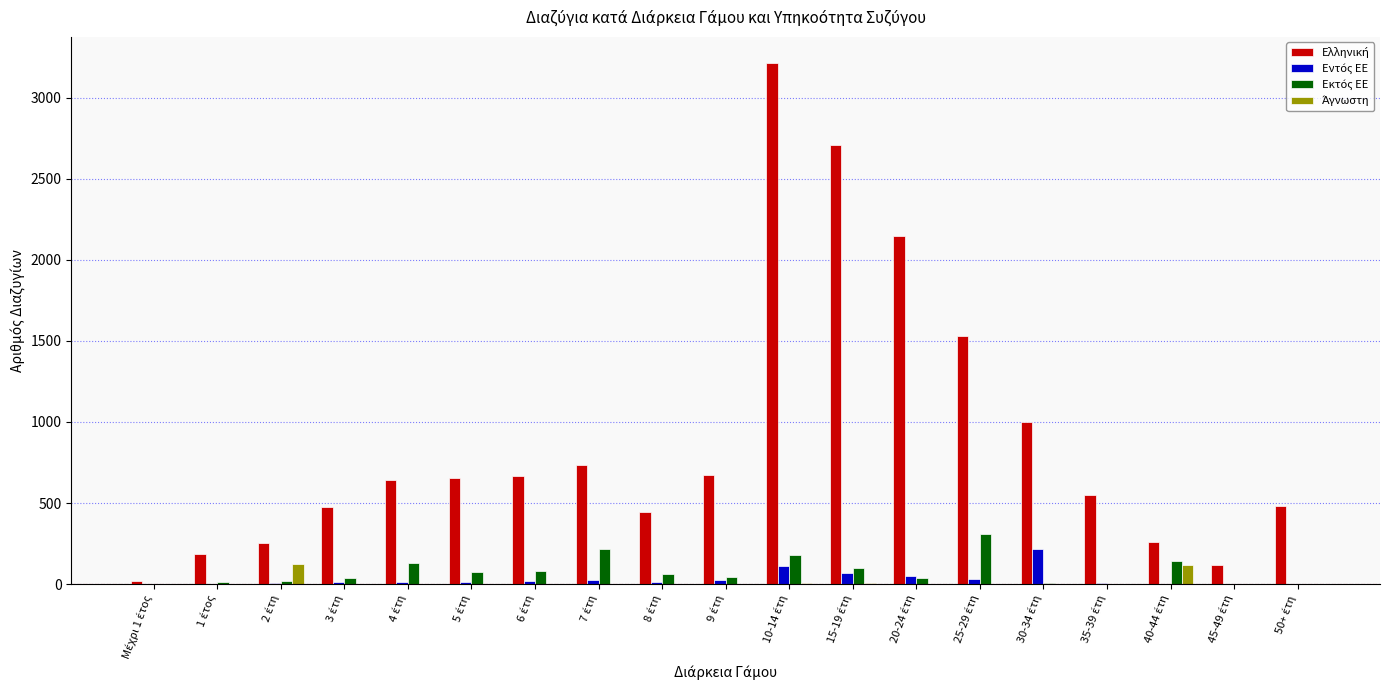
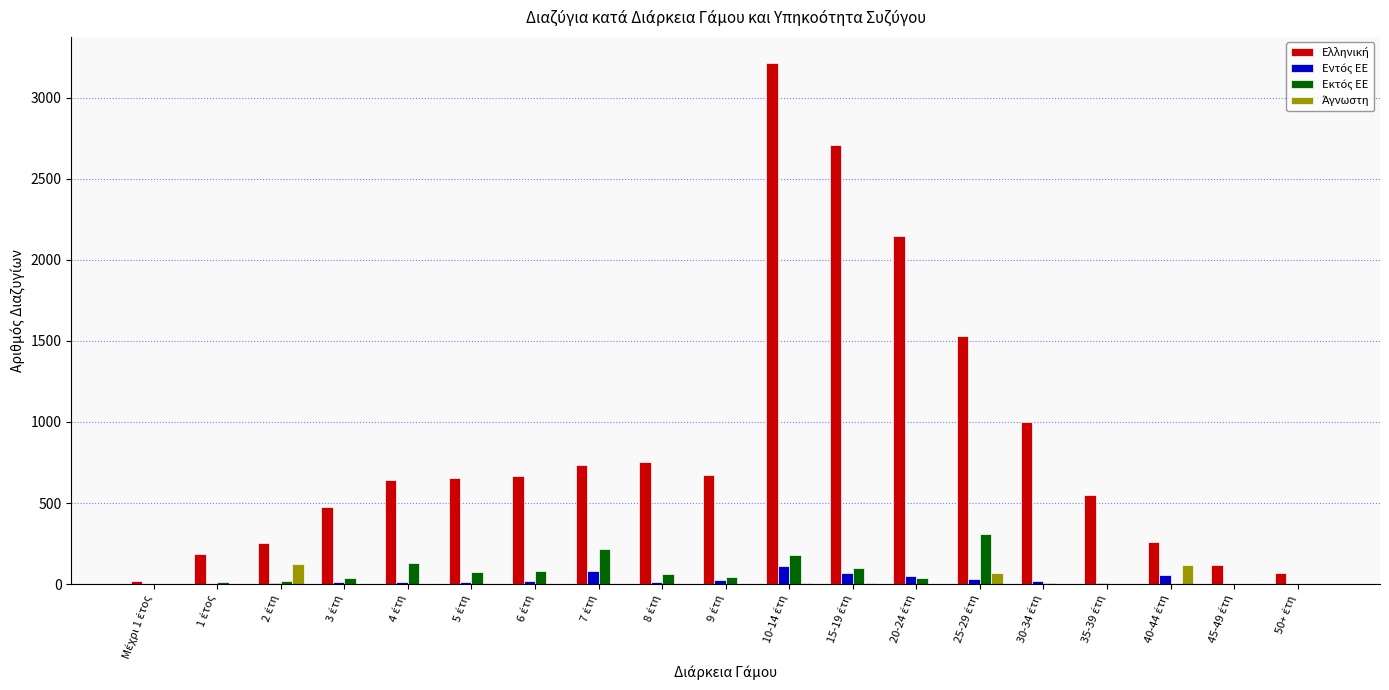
  {
    "Ελληνική": {
      "Μέχρι 1 έτος": 20,
      "1 έτος": 190,
      "2 έτη": 250,
      "3 έτη": 480,
      "4 έτη": 640,
      "5 έτη": 650,
      "6 έτη": 670,
      "7 έτη": 730,
-     "8 έτη": 450,
+     "8 έτη": 760,
      "9 έτη": 680,
      "10-14 έτη": 3210,
      "15-19 έτη": 2710,
      "20-24 έτη": 2150,
      "25-29 έτη": 1530,
      "30-34 έτη": 1000,
      "35-39 έτη": 550,
      "40-44 έτη": 260,
      "45-49 έτη": 120,
-     "50+ έτη": 480
+     "50+ έτη": 70
    },
    "Εντός ΕΕ": {
      "5 έτη": 20,
      "6 έτη": 20,
-     "7 έτη": 30,
+     "7 έτη": 80,
      "9 έτη": 30,
      "10-14 έτη": 120,
      "15-19 έτη": 70,
      "20-24 έτη": 50,
      "25-29 έτη": 30,
-     "30-34 έτη": 220,
-     "40-44 έτη": 0
+     "30-34 έτη": 20,
+     "40-44 έτη": 60
    },
    "Εκτός ΕΕ": {
      "2 έτη": 20,
      "3 έτη": 40,
      "4 έτη": 130,
      "5 έτη": 80,
      "6 έτη": 80,
      "7 έτη": 220,
      "8 έτη": 60,
      "9 έτη": 40,
      "10-14 έτη": 180,
      "15-19 έτη": 100,
      "20-24 έτη": 40,
      "25-29 έτη": 310,
-     "40-44 έτη": 140,
+     "40-44 έτη": 0,
      "50+ έτη": 0
    },
    "Άγνωστη": {
      "Μέχρι 1 έτος": 0,
      "1 έτος": 0,
      "2 έτη": 130,
      "8 έτη": 0,
-     "25-29 έτη": 0,
+     "25-29 έτη": 70,
      "35-39 έτη": 0,
      "40-44 έτη": 120,
      "45-49 έτη": 0,
      "50+ έτη": 0
    }
  }
